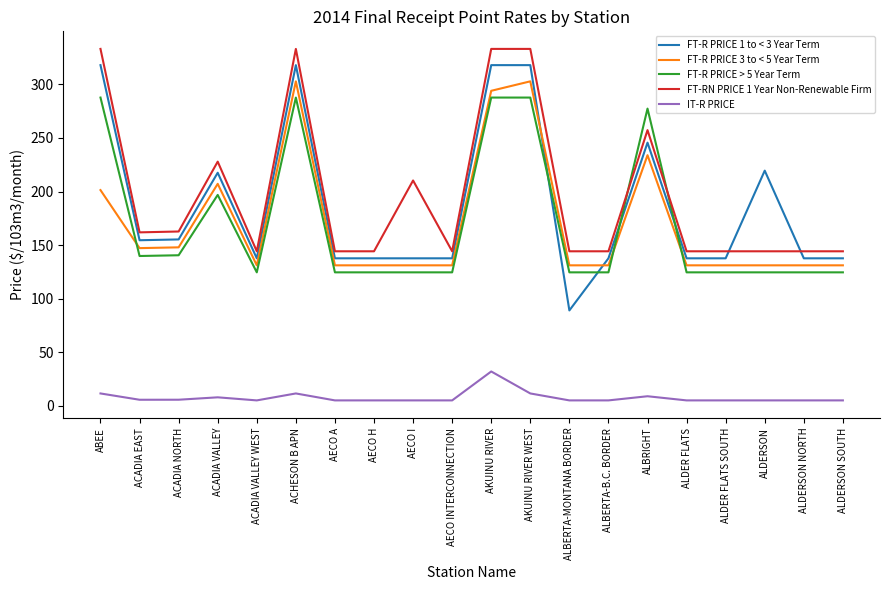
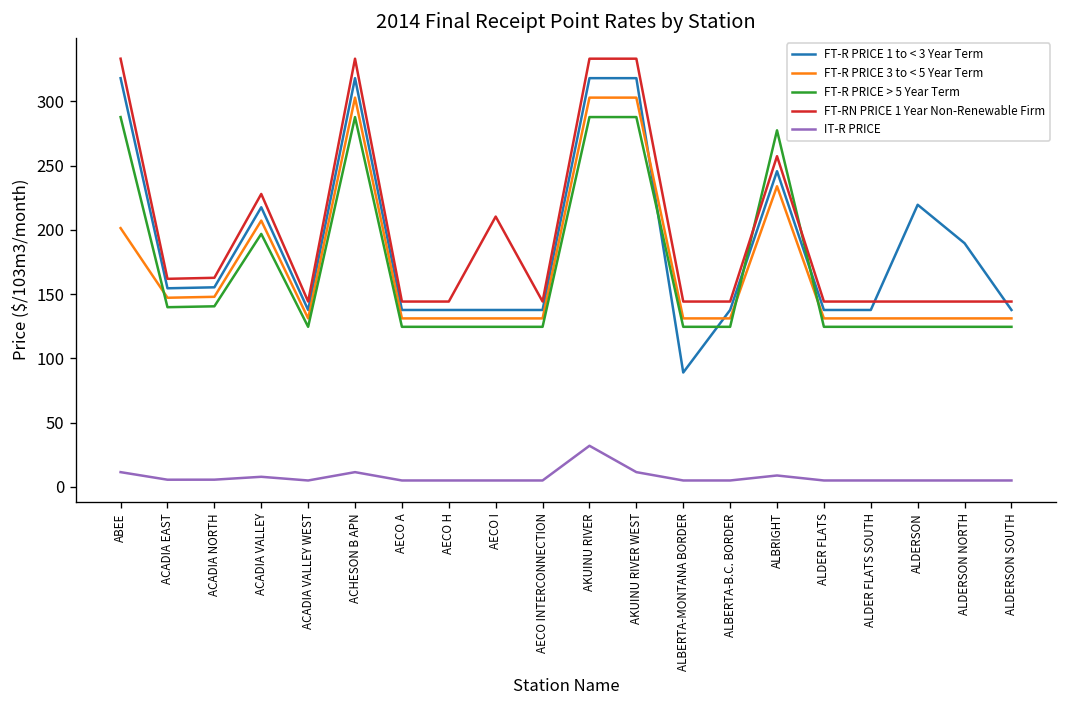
  {
    "FT-R PRICE 1 to < 3 Year Term": {
      "ABEE": 318,
      "ACADIA EAST": 155,
      "ACADIA NORTH": 155,
      "ACADIA VALLEY": 218,
      "ACADIA VALLEY WEST": 138,
      "ACHESON B APN": 318,
      "AECO A": 138,
      "AECO H": 138,
      "AECO I": 138,
      "AECO INTERCONNECTION": 138,
      "AKUINU RIVER": 318,
      "AKUINU RIVER WEST": 318,
      "ALBERTA-MONTANA BORDER": 89,
      "ALBERTA-B.C. BORDER": 138,
      "ALBRIGHT": 246,
      "ALDER FLATS": 138,
      "ALDER FLATS SOUTH": 138,
      "ALDERSON": 220,
-     "ALDERSON NORTH": 138,
+     "ALDERSON NORTH": 190,
      "ALDERSON SOUTH": 138
    },
    "FT-R PRICE 3 to < 5 Year Term": {
      "ABEE": 201,
      "ACADIA EAST": 147,
      "ACADIA NORTH": 148,
      "ACADIA VALLEY": 207,
      "ACADIA VALLEY WEST": 131,
      "ACHESON B APN": 303,
      "AECO A": 131,
      "AECO H": 131,
      "AECO I": 131,
      "AECO INTERCONNECTION": 131,
-     "AKUINU RIVER": 294,
+     "AKUINU RIVER": 303,
      "AKUINU RIVER WEST": 303,
      "ALBERTA-MONTANA BORDER": 131,
      "ALBERTA-B.C. BORDER": 131,
      "ALBRIGHT": 234,
      "ALDER FLATS": 131,
      "ALDER FLATS SOUTH": 131,
      "ALDERSON": 131,
      "ALDERSON NORTH": 131,
      "ALDERSON SOUTH": 131
    },
    "FT-R PRICE > 5 Year Term": {
      "ABEE": 288,
      "ACADIA EAST": 140,
      "ACADIA NORTH": 140,
      "ACADIA VALLEY": 197,
      "ACADIA VALLEY WEST": 125,
      "ACHESON B APN": 288,
      "AECO A": 125,
      "AECO H": 125,
      "AECO I": 125,
      "AECO INTERCONNECTION": 125,
      "AKUINU RIVER": 288,
      "AKUINU RIVER WEST": 288,
      "ALBERTA-MONTANA BORDER": 125,
      "ALBERTA-B.C. BORDER": 125,
      "ALBRIGHT": 277,
      "ALDER FLATS": 125,
      "ALDER FLATS SOUTH": 125,
      "ALDERSON": 125,
      "ALDERSON NORTH": 125,
      "ALDERSON SOUTH": 125
    },
    "FT-RN PRICE 1 Year Non-Renewable Firm": {
      "ABEE": 333,
      "ACADIA EAST": 162,
      "ACADIA NORTH": 163,
      "ACADIA VALLEY": 228,
      "ACADIA VALLEY WEST": 144,
      "ACHESON B APN": 333,
      "AECO A": 144,
      "AECO H": 144,
      "AECO I": 210,
      "AECO INTERCONNECTION": 144,
      "AKUINU RIVER": 333,
      "AKUINU RIVER WEST": 333,
      "ALBERTA-MONTANA BORDER": 144,
      "ALBERTA-B.C. BORDER": 144,
      "ALBRIGHT": 257,
      "ALDER FLATS": 144,
      "ALDER FLATS SOUTH": 144,
      "ALDERSON": 144,
      "ALDERSON NORTH": 144,
      "ALDERSON SOUTH": 144
    },
    "IT-R PRICE": {
      "ABEE": 11,
      "ACADIA EAST": 6,
      "ACADIA NORTH": 6,
      "ACADIA VALLEY": 8,
      "ACADIA VALLEY WEST": 5,
      "ACHESON B APN": 11,
      "AECO A": 5,
      "AECO H": 5,
      "AECO I": 5,
      "AECO INTERCONNECTION": 5,
      "AKUINU RIVER": 32,
      "AKUINU RIVER WEST": 11,
      "ALBERTA-MONTANA BORDER": 5,
      "ALBERTA-B.C. BORDER": 5,
      "ALBRIGHT": 9,
      "ALDER FLATS": 5,
      "ALDER FLATS SOUTH": 5,
      "ALDERSON": 5,
      "ALDERSON NORTH": 5,
      "ALDERSON SOUTH": 5
    }
  }
